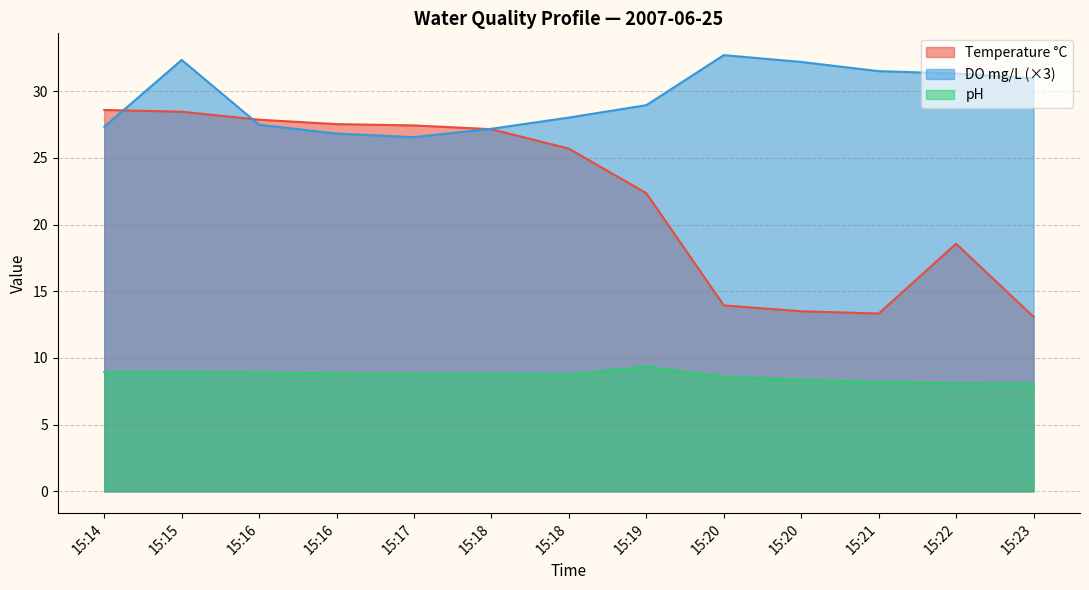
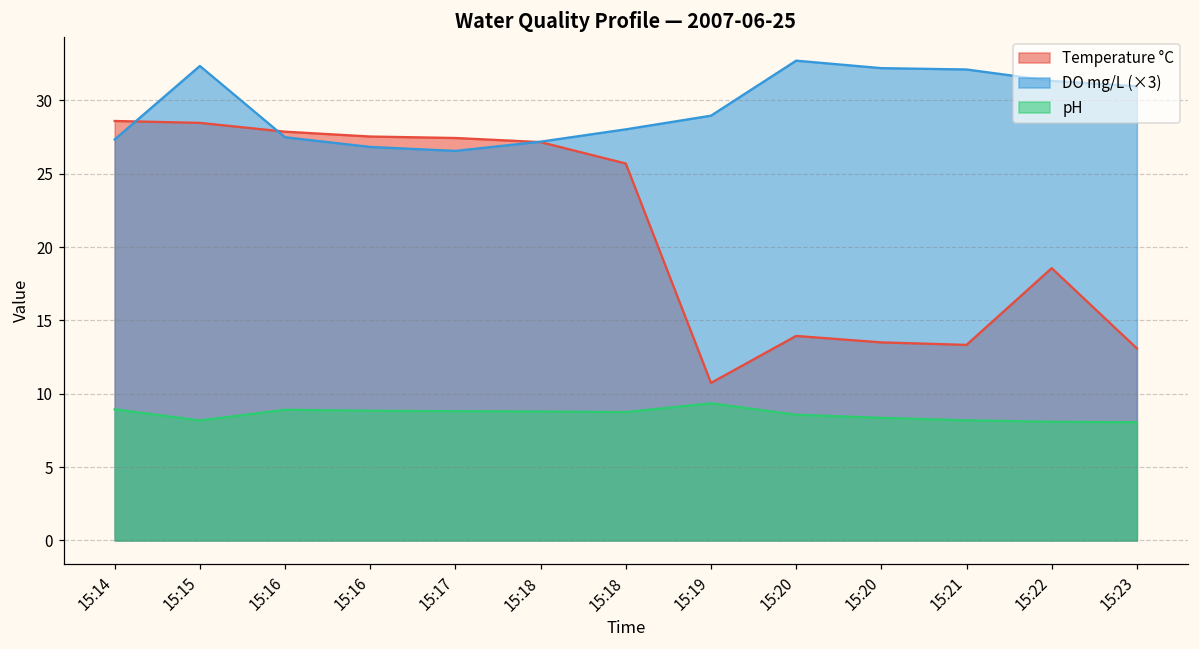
  {
    "Temperature °C": {
      "15:14": 28.6,
      "15:15": 28.5,
      "15:17": 27.4,
-     "15:19": 22.4,
+     "15:19": 10.7,
      "15:21": 13.3,
      "15:22": 18.6,
      "15:23": 13.1
    },
    "DO mg/L (×3)": {
      "15:14": 27.3,
      "15:15": 32.3,
      "15:17": 26.5,
      "15:19": 29.0,
-     "15:21": 31.5
+     "15:21": 32.1
    },
    "pH": {
      "15:14": 8.9,
-     "15:15": 9.0,
+     "15:15": 8.2,
      "15:17": 8.8,
      "15:19": 9.4,
      "15:21": 8.2,
      "15:22": 8.1,
      "15:23": 8.1
    }
  }
